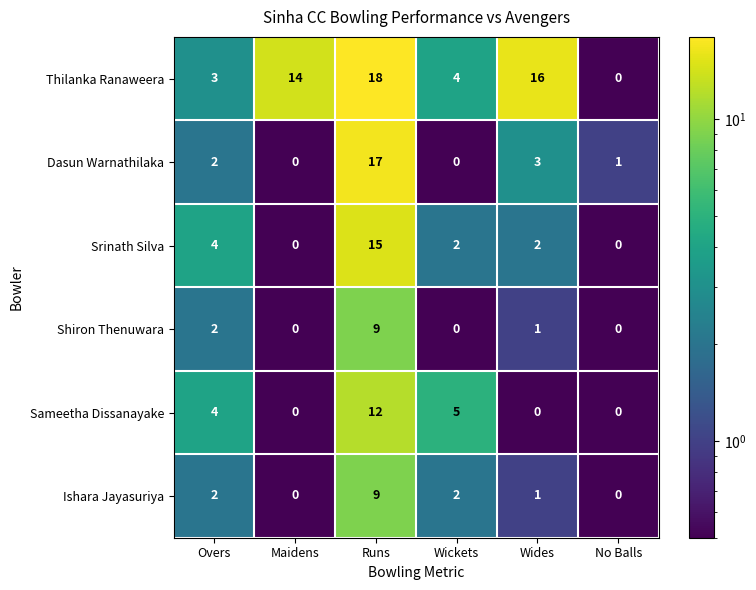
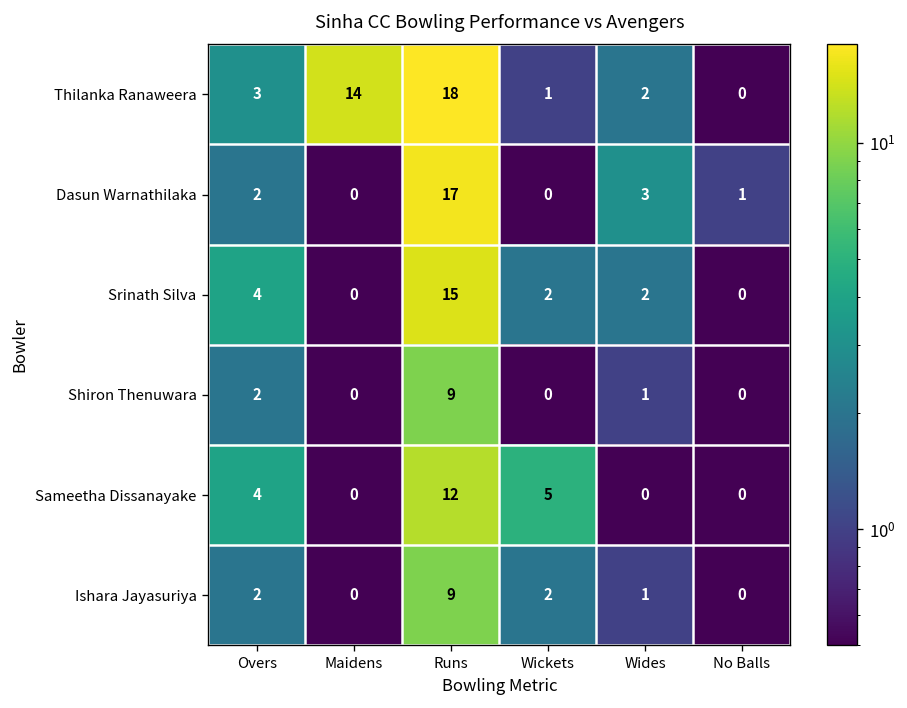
  {
    "Thilanka Ranaweera": {
      "Overs": 3,
      "Maidens": 14,
      "Runs": 18,
-     "Wickets": 4,
-     "Wides": 16,
+     "Wickets": 1,
+     "Wides": 2,
      "No Balls": 0
    },
    "Dasun Warnathilaka": {
      "Overs": 2,
      "Maidens": 0,
      "Runs": 17,
      "Wickets": 0,
      "Wides": 3,
      "No Balls": 1
    },
    "Srinath Silva": {
      "Overs": 4,
      "Maidens": 0,
      "Runs": 15,
      "Wickets": 2,
      "Wides": 2,
      "No Balls": 0
    },
    "Shiron Thenuwara": {
      "Overs": 2,
      "Maidens": 0,
      "Runs": 9,
      "Wickets": 0,
      "Wides": 1,
      "No Balls": 0
    },
    "Sameetha Dissanayake": {
      "Overs": 4,
      "Maidens": 0,
      "Runs": 12,
      "Wickets": 5,
      "Wides": 0,
      "No Balls": 0
    },
    "Ishara Jayasuriya": {
      "Overs": 2,
      "Maidens": 0,
      "Runs": 9,
      "Wickets": 2,
      "Wides": 1,
      "No Balls": 0
    }
  }
